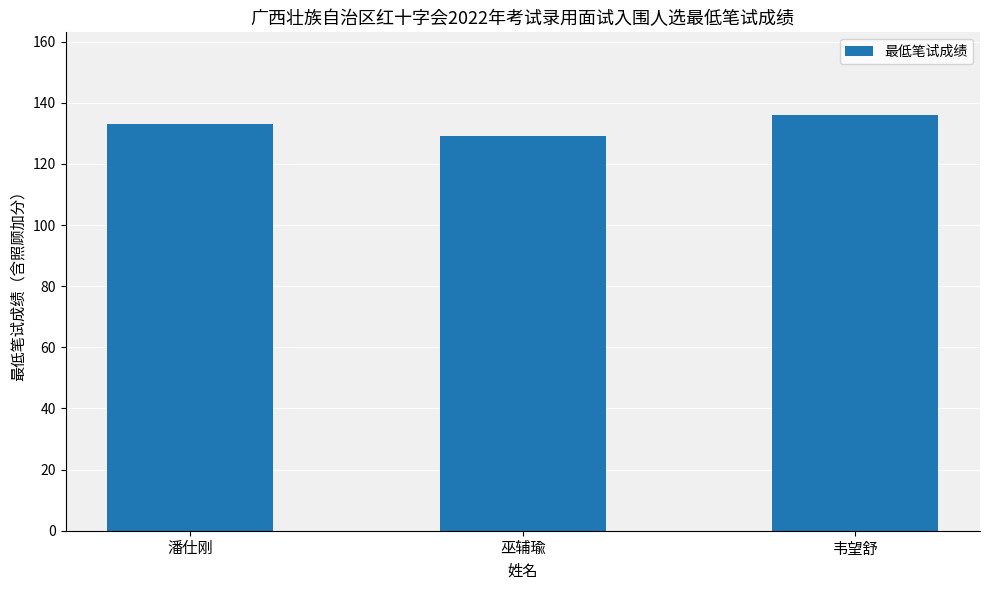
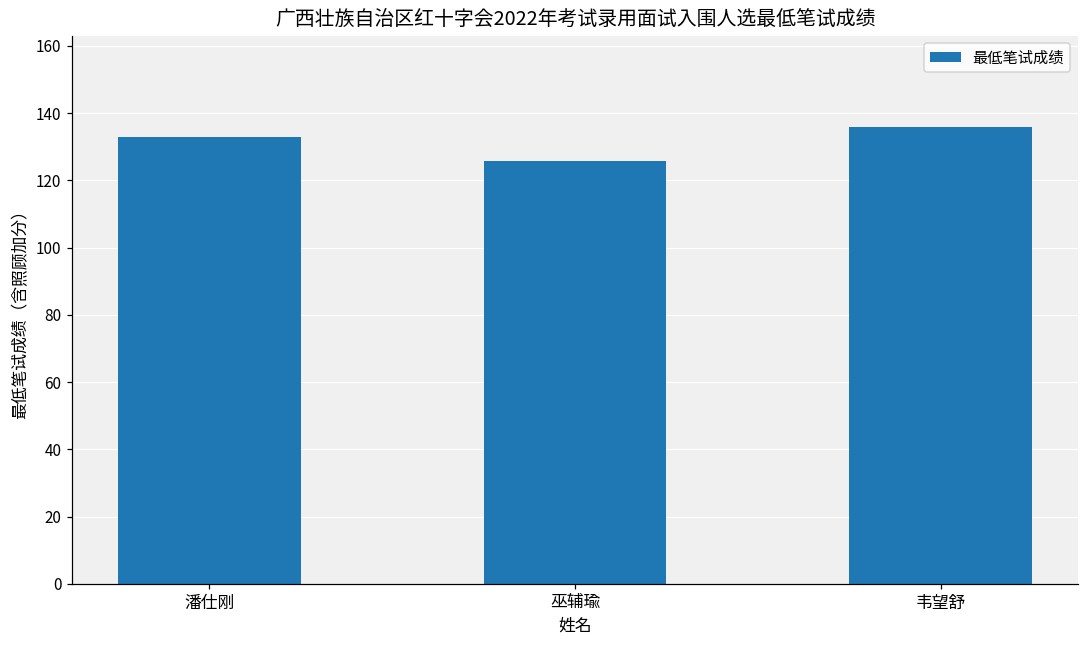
  {
    "潘仕刚": 133,
-   "巫辅瑜": 129,
+   "巫辅瑜": 126,
    "韦望舒": 136
  }
